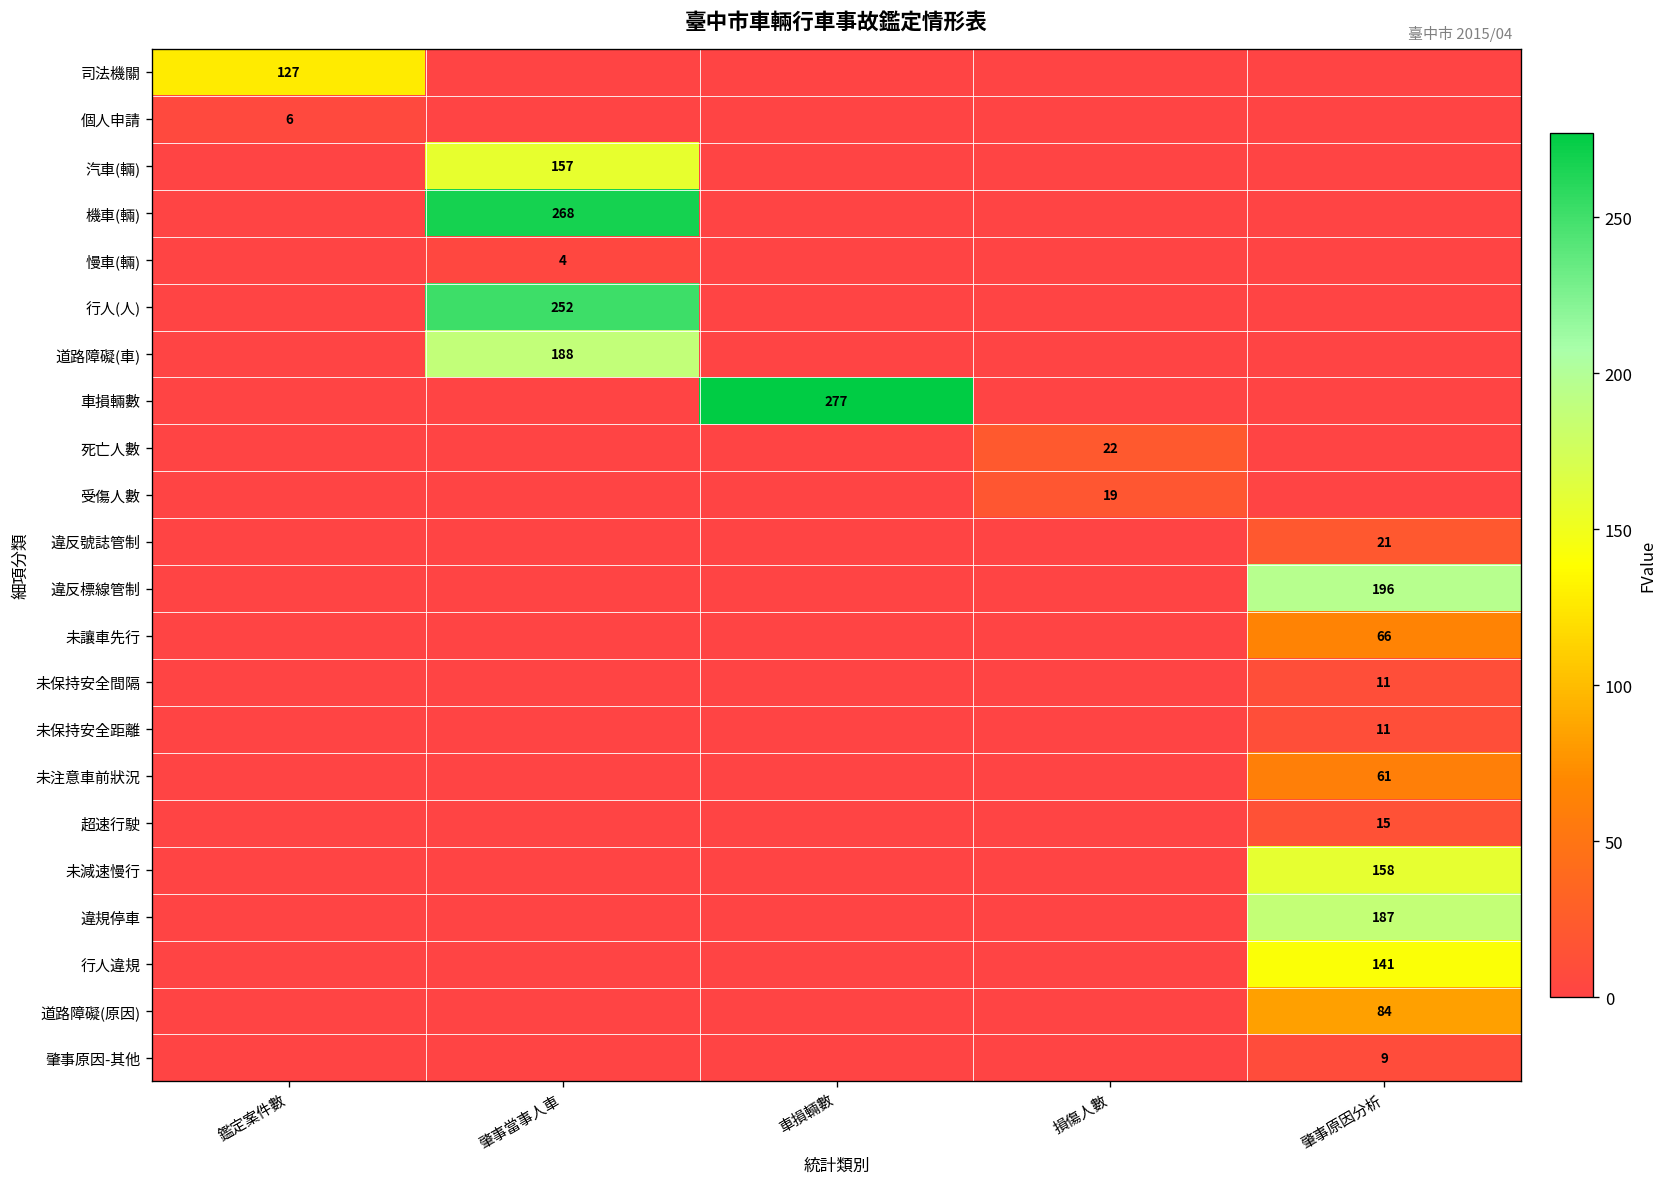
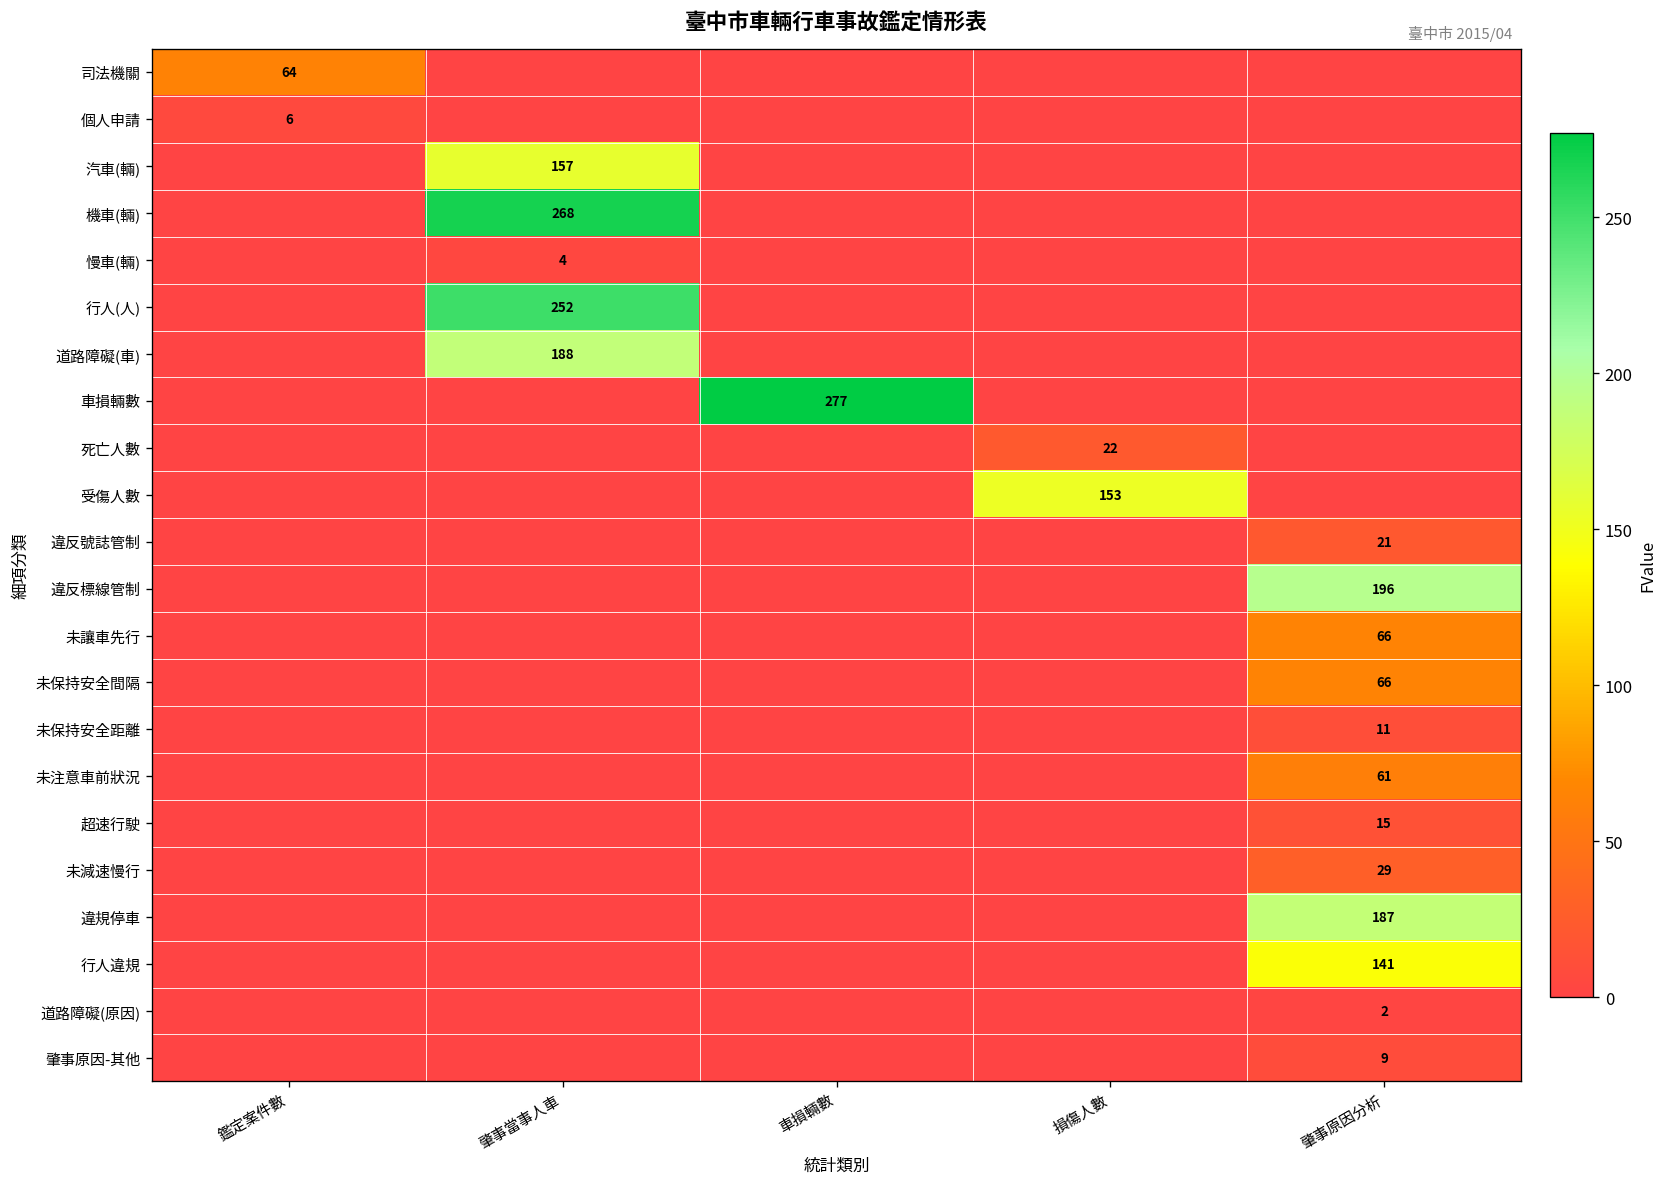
  {
    "司法機關": {
-     "鑑定案件數": 127
+     "鑑定案件數": 64
    },
    "個人申請": {
      "鑑定案件數": 6
    },
    "汽車(輛)": {
      "肇事當事人車": 157
    },
    "機車(輛)": {
      "肇事當事人車": 268
    },
    "慢車(輛)": {
      "肇事當事人車": 4
    },
    "行人(人)": {
      "肇事當事人車": 252
    },
    "道路障礙(車)": {
      "肇事當事人車": 188
    },
    "車損輛數": {
      "車損輛數": 277
    },
    "死亡人數": {
      "損傷人數": 22
    },
    "受傷人數": {
-     "損傷人數": 19
+     "損傷人數": 153
    },
    "違反號誌管制": {
      "肇事原因分析": 21
    },
    "違反標線管制": {
      "肇事原因分析": 196
    },
    "未讓車先行": {
      "肇事原因分析": 66
    },
    "未保持安全間隔": {
-     "肇事原因分析": 11
+     "肇事原因分析": 66
    },
    "未保持安全距離": {
      "肇事原因分析": 11
    },
    "未注意車前狀況": {
      "肇事原因分析": 61
    },
    "超速行駛": {
      "肇事原因分析": 15
    },
    "未減速慢行": {
-     "肇事原因分析": 158
+     "肇事原因分析": 29
    },
    "違規停車": {
      "肇事原因分析": 187
    },
    "行人違規": {
      "肇事原因分析": 141
    },
    "道路障礙(原因)": {
-     "肇事原因分析": 84
+     "肇事原因分析": 2
    },
    "肇事原因-其他": {
      "肇事原因分析": 9
    }
  }
